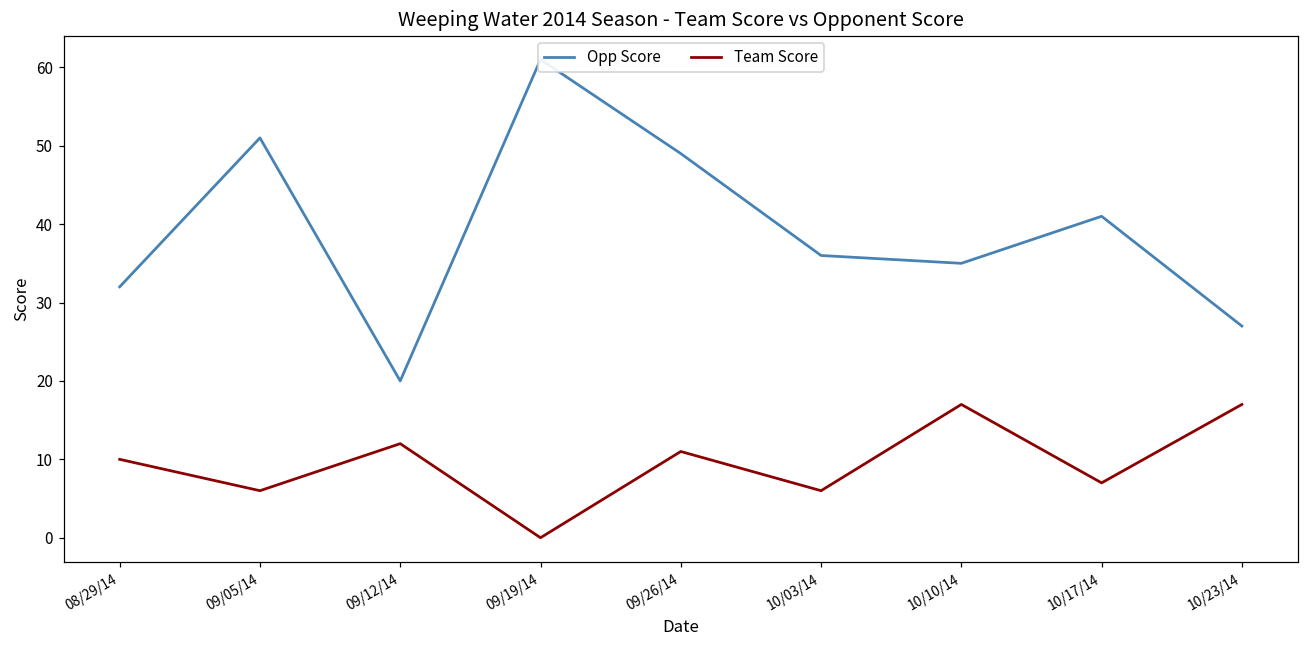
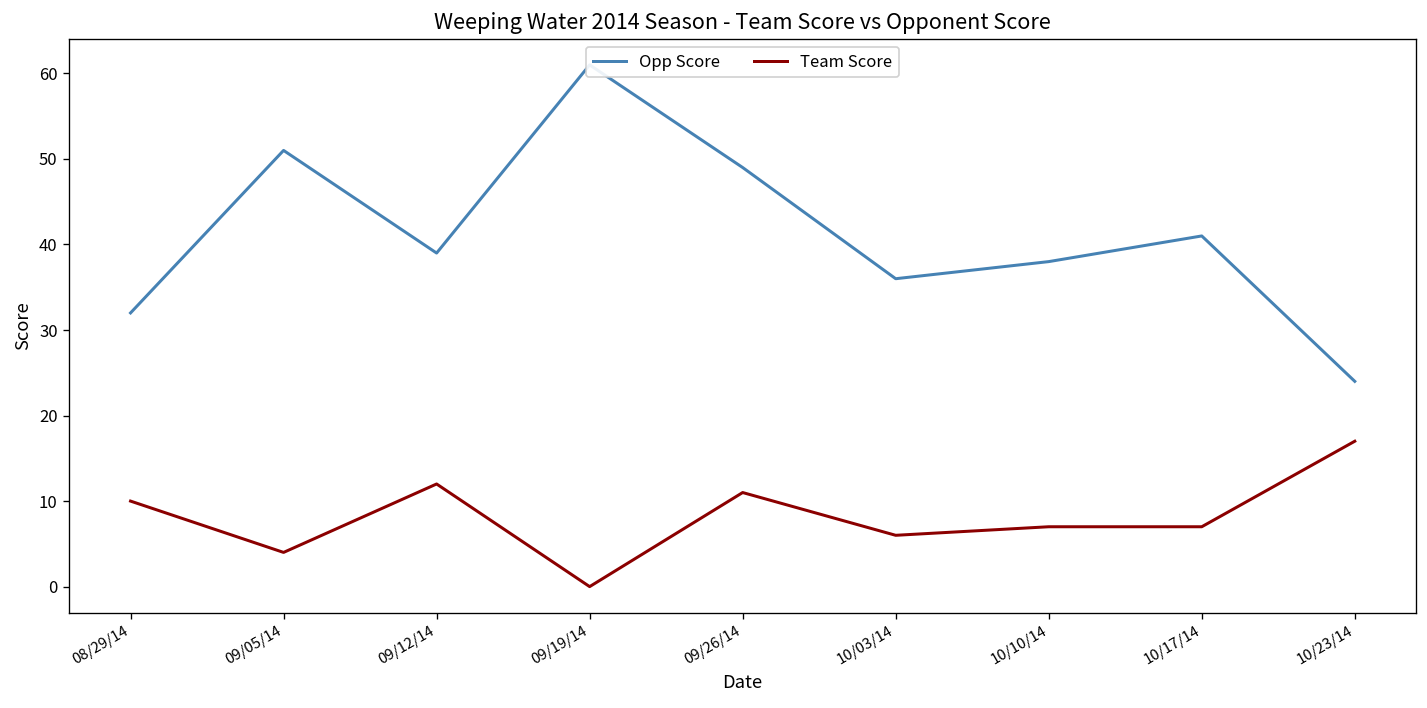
  {
    "Opp Score": {
      "08/29/14": 32,
      "09/05/14": 51,
-     "09/12/14": 20,
+     "09/12/14": 39,
      "09/26/14": 49,
      "10/03/14": 36,
-     "10/10/14": 35,
+     "10/10/14": 38,
      "10/17/14": 41,
-     "10/23/14": 27
+     "10/23/14": 24
    },
    "Team Score": {
      "08/29/14": 10,
-     "09/05/14": 6,
+     "09/05/14": 4,
      "09/12/14": 12,
      "09/19/14": 0,
      "09/26/14": 11,
      "10/03/14": 6,
-     "10/10/14": 17,
+     "10/10/14": 7,
      "10/17/14": 7,
      "10/23/14": 17
    }
  }
